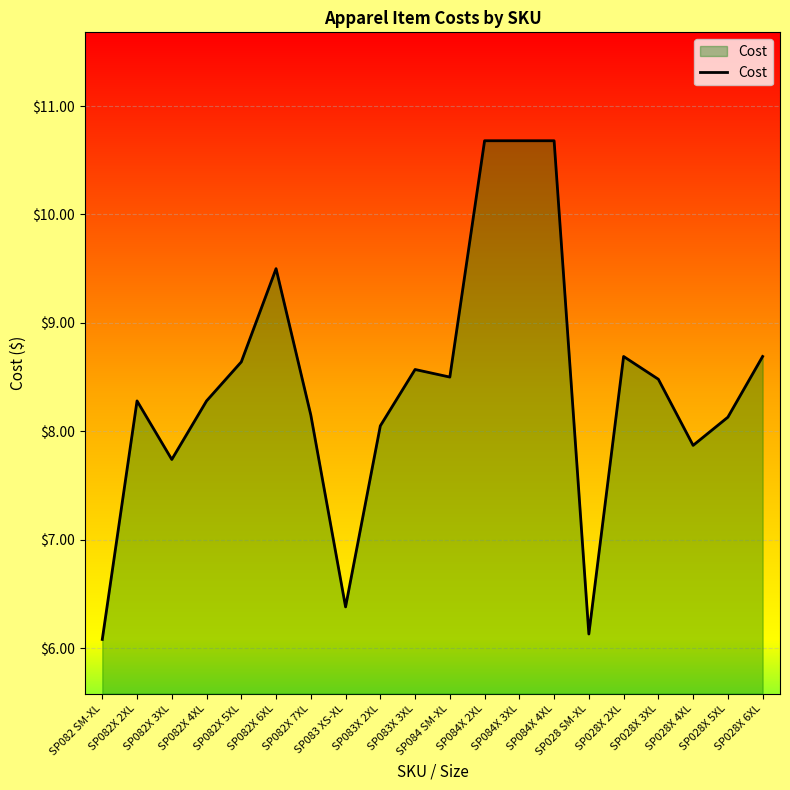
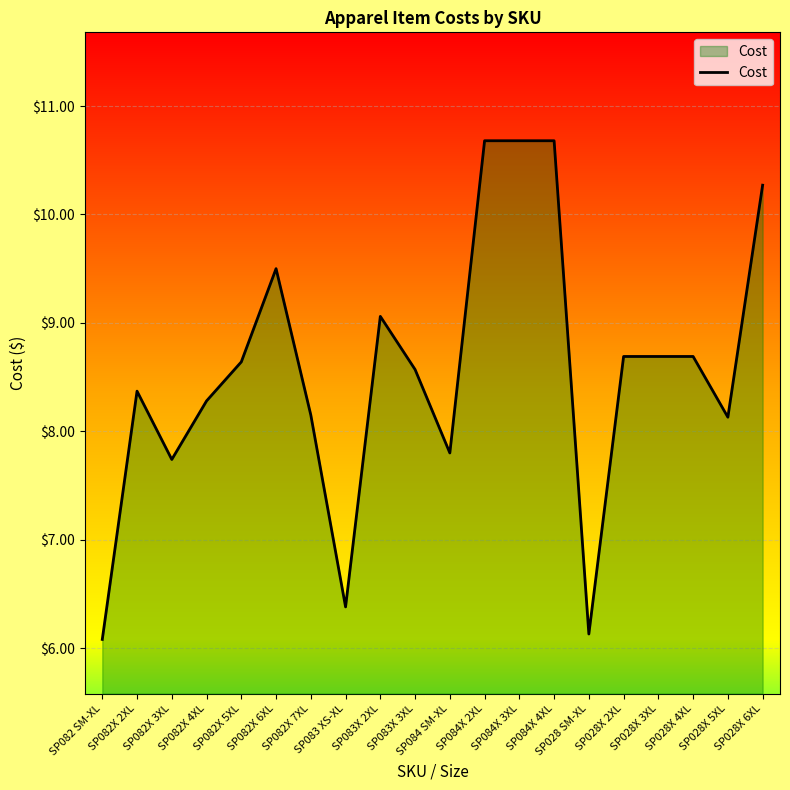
  {
    "SP082 SM-XL": "$6.08",
-   "SP082X 2XL": "$8.28",
+   "SP082X 2XL": "$8.37",
    "SP082X 3XL": "$7.74",
    "SP082X 4XL": "$8.28",
    "SP082X 5XL": "$8.64",
    "SP082X 6XL": "$9.50",
    "SP082X 7XL": "$8.15",
    "SP083 XS-XL": "$6.38",
-   "SP083X 2XL": "$8.05",
+   "SP083X 2XL": "$9.06",
    "SP083X 3XL": "$8.57",
-   "SP084 SM-XL": "$8.5",
+   "SP084 SM-XL": "$7.8",
    "SP084X 2XL": "$10.68",
    "SP084X 3XL": "$10.68",
    "SP084X 4XL": "$10.68",
    "SP028 SM-XL": "$6.13",
    "SP028X 2XL": "$8.69",
-   "SP028X 3XL": "$8.48",
-   "SP028X 4XL": "$7.87",
+   "SP028X 3XL": "$8.69",
+   "SP028X 4XL": "$8.69",
    "SP028X 5XL": "$8.13",
-   "SP028X 6XL": "$8.69"
+   "SP028X 6XL": "$10.27"
  }
